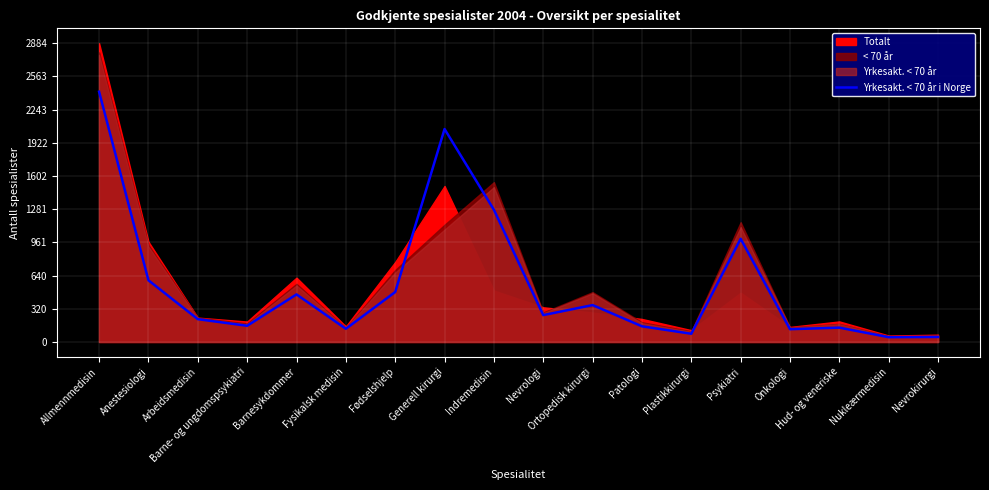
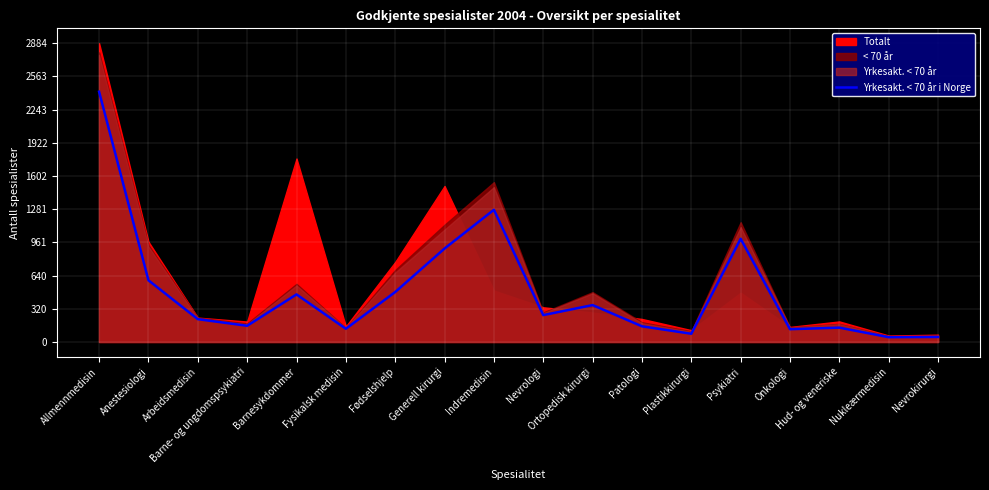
  {
    "Yrkesakt. < 70 år i Norge": {
      "Allmennmedisin": 2420,
      "Anestesiologi": 600,
      "Barnesykdommer": 460,
      "Fødselshjelp": 480,
-     "Generell kirurgi": 2060,
+     "Generell kirurgi": 900,
      "Indremedisin": 1280,
      "Ortopedisk kirurgi": 360,
      "Patologi": 150,
      "Psykiatri": 1000,
      "Hud- og veneriske": 140
    },
    "Totalt": {
      "Allmennmedisin": 2880,
      "Anestesiologi": 970,
-     "Barnesykdommer": 620,
+     "Barnesykdommer": 1770,
      "Fødselshjelp": 770,
      "Generell kirurgi": 1510,
      "Indremedisin": 500,
      "Nevrologi": 340,
      "Ortopedisk kirurgi": 280,
      "Patologi": 220,
      "Psykiatri": 480
    }
  }
